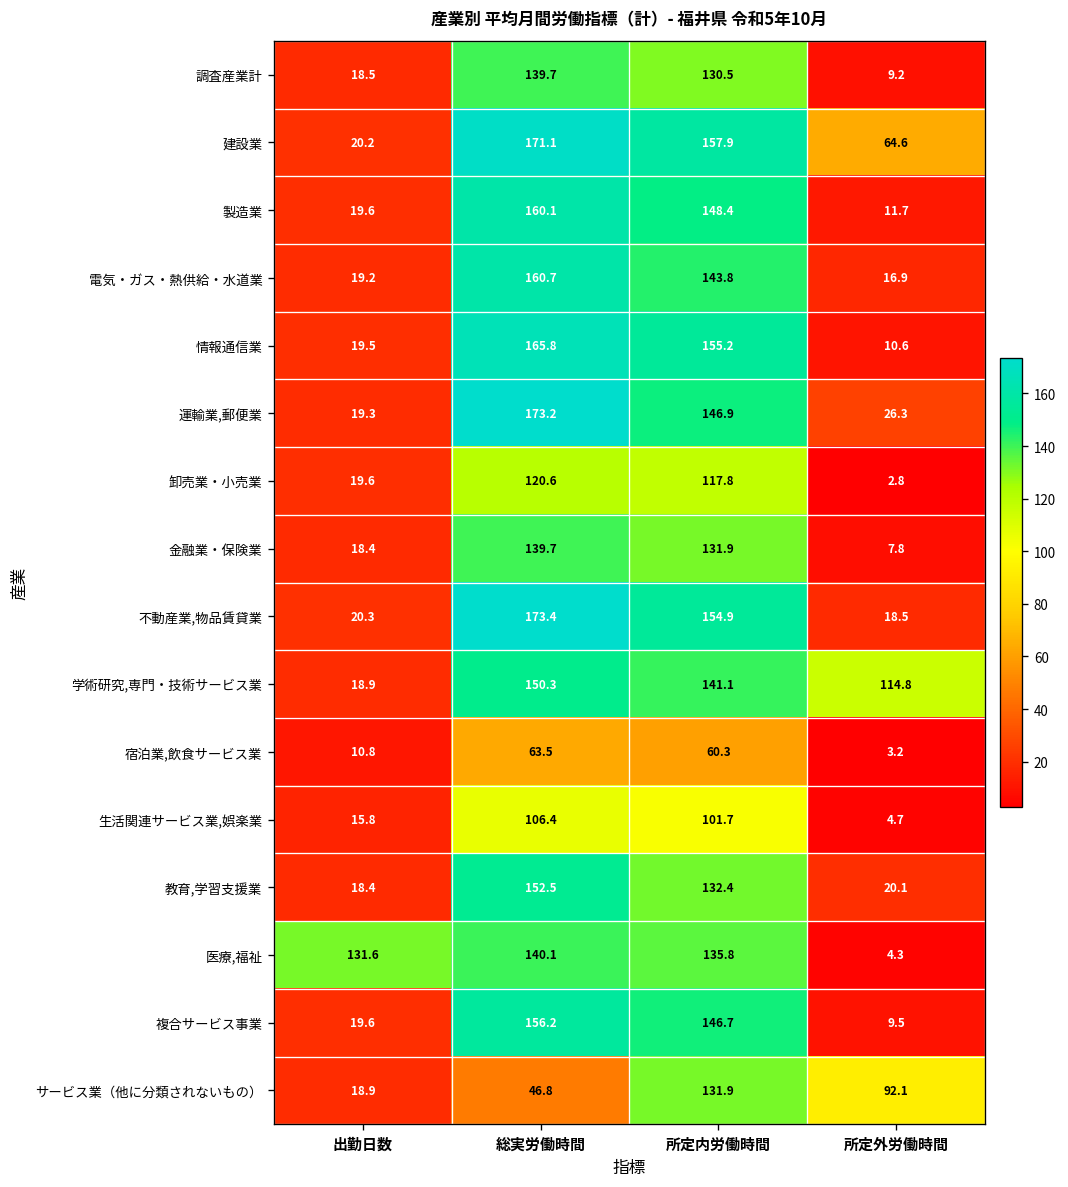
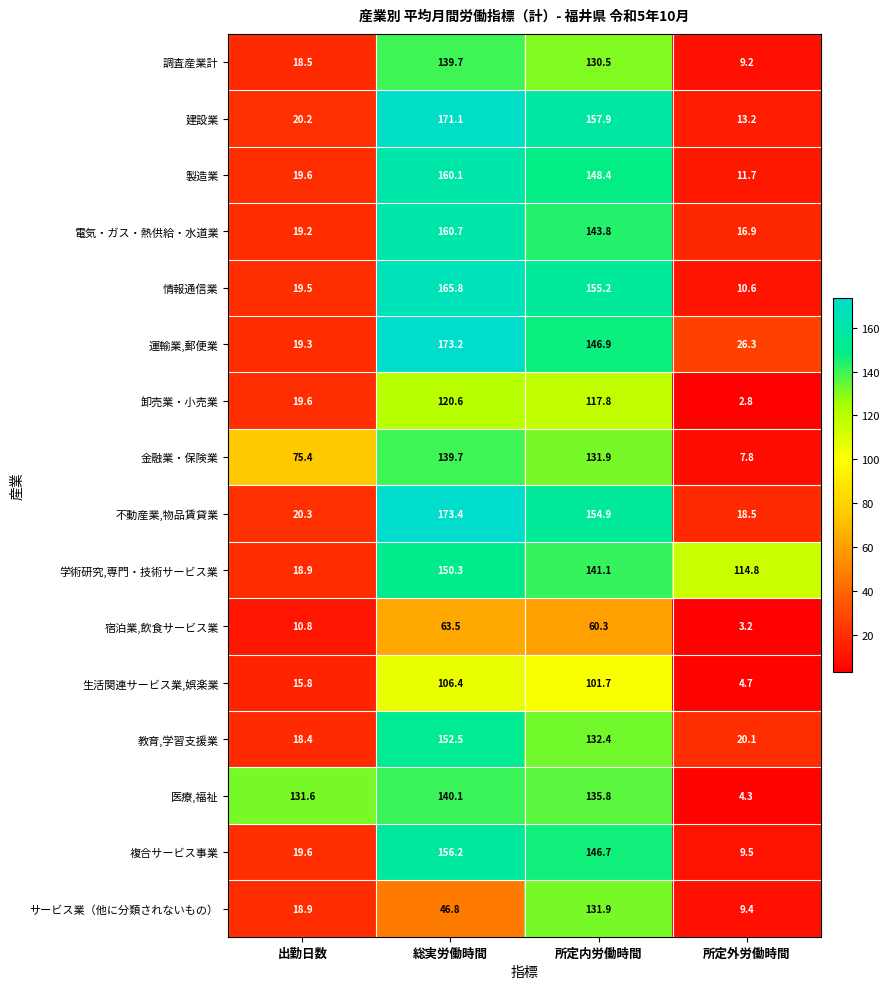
  {
    "調査産業計": {
      "出勤日数": 18.5,
      "総実労働時間": 139.7,
      "所定内労働時間": 130.5,
      "所定外労働時間": 9.2
    },
    "建設業": {
      "出勤日数": 20.2,
      "総実労働時間": 171.1,
      "所定内労働時間": 157.9,
-     "所定外労働時間": 64.6
+     "所定外労働時間": 13.2
    },
    "製造業": {
      "出勤日数": 19.6,
      "総実労働時間": 160.1,
      "所定内労働時間": 148.4,
      "所定外労働時間": 11.7
    },
    "電気・ガス・熱供給・水道業": {
      "出勤日数": 19.2,
      "総実労働時間": 160.7,
      "所定内労働時間": 143.8,
      "所定外労働時間": 16.9
    },
    "情報通信業": {
      "出勤日数": 19.5,
      "総実労働時間": 165.8,
      "所定内労働時間": 155.2,
      "所定外労働時間": 10.6
    },
    "運輸業,郵便業": {
      "出勤日数": 19.3,
      "総実労働時間": 173.2,
      "所定内労働時間": 146.9,
      "所定外労働時間": 26.3
    },
    "卸売業・小売業": {
      "出勤日数": 19.6,
      "総実労働時間": 120.6,
      "所定内労働時間": 117.8,
      "所定外労働時間": 2.8
    },
    "金融業・保険業": {
-     "出勤日数": 18.4,
+     "出勤日数": 75.4,
      "総実労働時間": 139.7,
      "所定内労働時間": 131.9,
      "所定外労働時間": 7.8
    },
    "不動産業,物品賃貸業": {
      "出勤日数": 20.3,
      "総実労働時間": 173.4,
      "所定内労働時間": 154.9,
      "所定外労働時間": 18.5
    },
    "学術研究,専門・技術サービス業": {
      "出勤日数": 18.9,
      "総実労働時間": 150.3,
      "所定内労働時間": 141.1,
      "所定外労働時間": 114.8
    },
    "宿泊業,飲食サービス業": {
      "出勤日数": 10.8,
      "総実労働時間": 63.5,
      "所定内労働時間": 60.3,
      "所定外労働時間": 3.2
    },
    "生活関連サービス業,娯楽業": {
      "出勤日数": 15.8,
      "総実労働時間": 106.4,
      "所定内労働時間": 101.7,
      "所定外労働時間": 4.7
    },
    "教育,学習支援業": {
      "出勤日数": 18.4,
      "総実労働時間": 152.5,
      "所定内労働時間": 132.4,
      "所定外労働時間": 20.1
    },
    "医療,福祉": {
      "出勤日数": 131.6,
      "総実労働時間": 140.1,
      "所定内労働時間": 135.8,
      "所定外労働時間": 4.3
    },
    "複合サービス事業": {
      "出勤日数": 19.6,
      "総実労働時間": 156.2,
      "所定内労働時間": 146.7,
      "所定外労働時間": 9.5
    },
    "サービス業（他に分類されないもの）": {
      "出勤日数": 18.9,
      "総実労働時間": 46.8,
      "所定内労働時間": 131.9,
-     "所定外労働時間": 92.1
+     "所定外労働時間": 9.4
    }
  }
